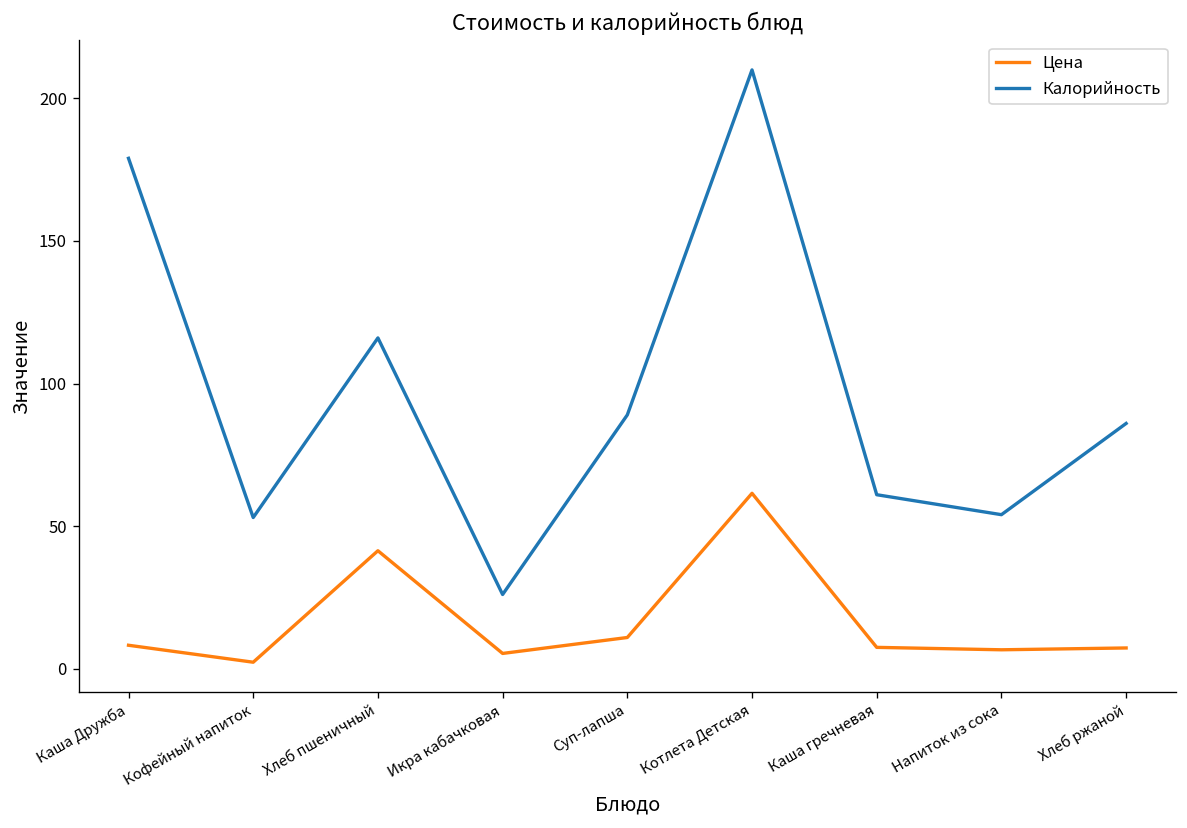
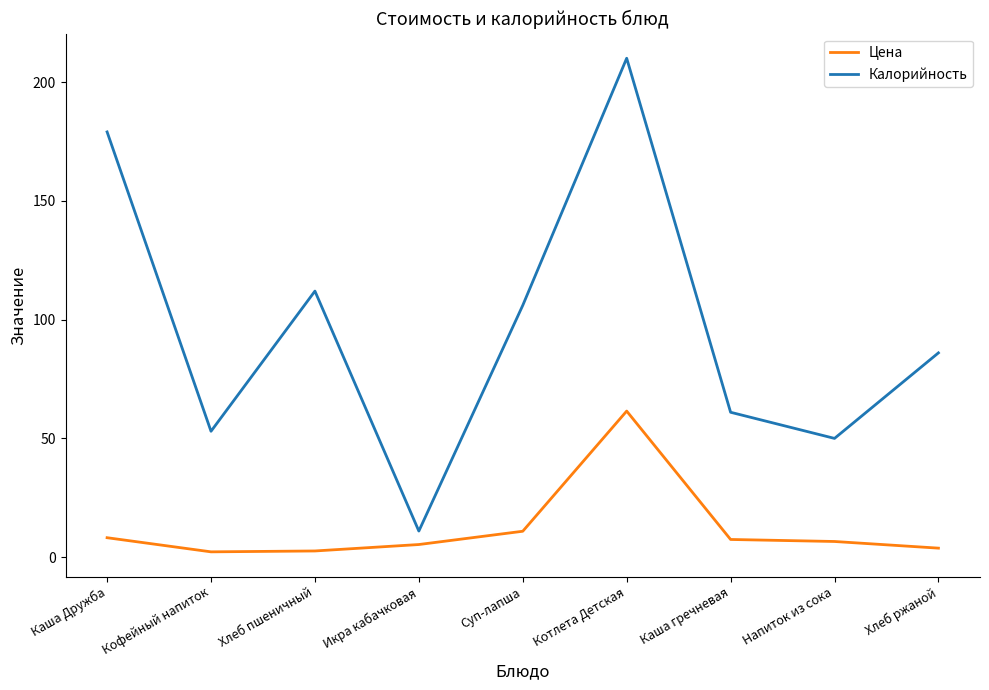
  {
    "Цена": {
      "Каша Дружба": 8,
      "Кофейный напиток": 2,
-     "Хлеб пшеничный": 41,
+     "Хлеб пшеничный": 3,
      "Икра кабачковая": 5,
      "Суп-лапша": 11,
      "Котлета Детская": 62,
      "Каша гречневая": 7,
      "Напиток из сока": 7,
-     "Хлеб ржаной": 7
+     "Хлеб ржаной": 4
    },
    "Калорийность": {
      "Каша Дружба": 179,
      "Кофейный напиток": 53,
-     "Хлеб пшеничный": 116,
-     "Икра кабачковая": 26,
-     "Суп-лапша": 89,
+     "Хлеб пшеничный": 112,
+     "Икра кабачковая": 11,
+     "Суп-лапша": 106,
      "Котлета Детская": 210,
      "Каша гречневая": 61,
-     "Напиток из сока": 54,
+     "Напиток из сока": 50,
      "Хлеб ржаной": 86
    }
  }
